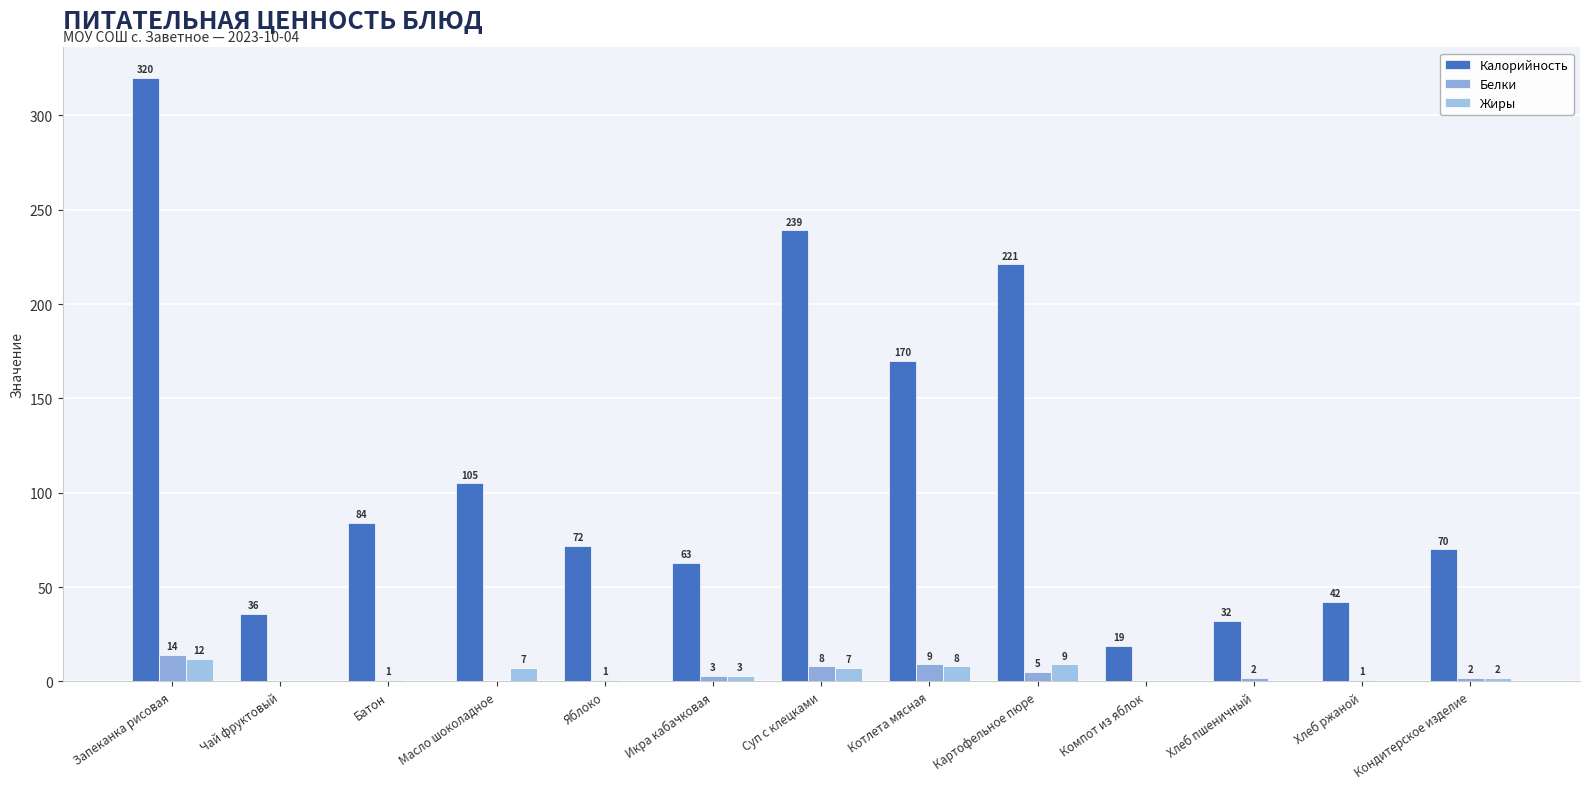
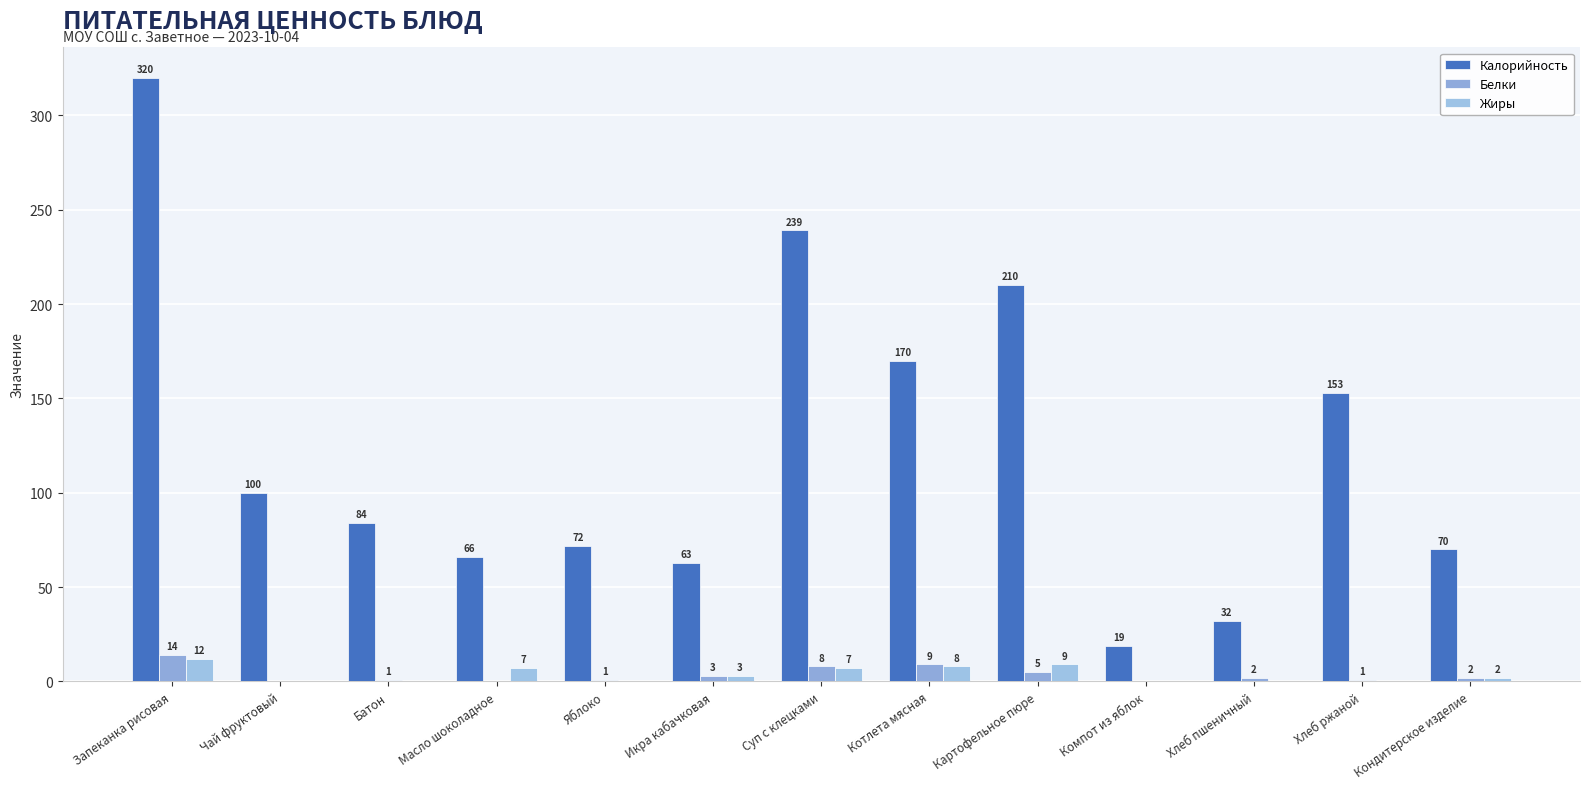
  {
    "Калорийность": {
      "Запеканка рисовая": 320,
-     "Чай фруктовый": 36,
+     "Чай фруктовый": 100,
      "Батон": 84,
-     "Масло шоколадное": 105,
+     "Масло шоколадное": 66,
      "Яблоко": 72,
      "Икра кабачковая": 63,
      "Суп с клецками": 239,
      "Котлета мясная": 170,
-     "Картофельное пюре": 221,
+     "Картофельное пюре": 210,
      "Компот из яблок": 19,
      "Хлеб пшеничный": 32,
-     "Хлеб ржаной": 42,
+     "Хлеб ржаной": 153,
      "Кондитерское изделие": 70
    }
  }
